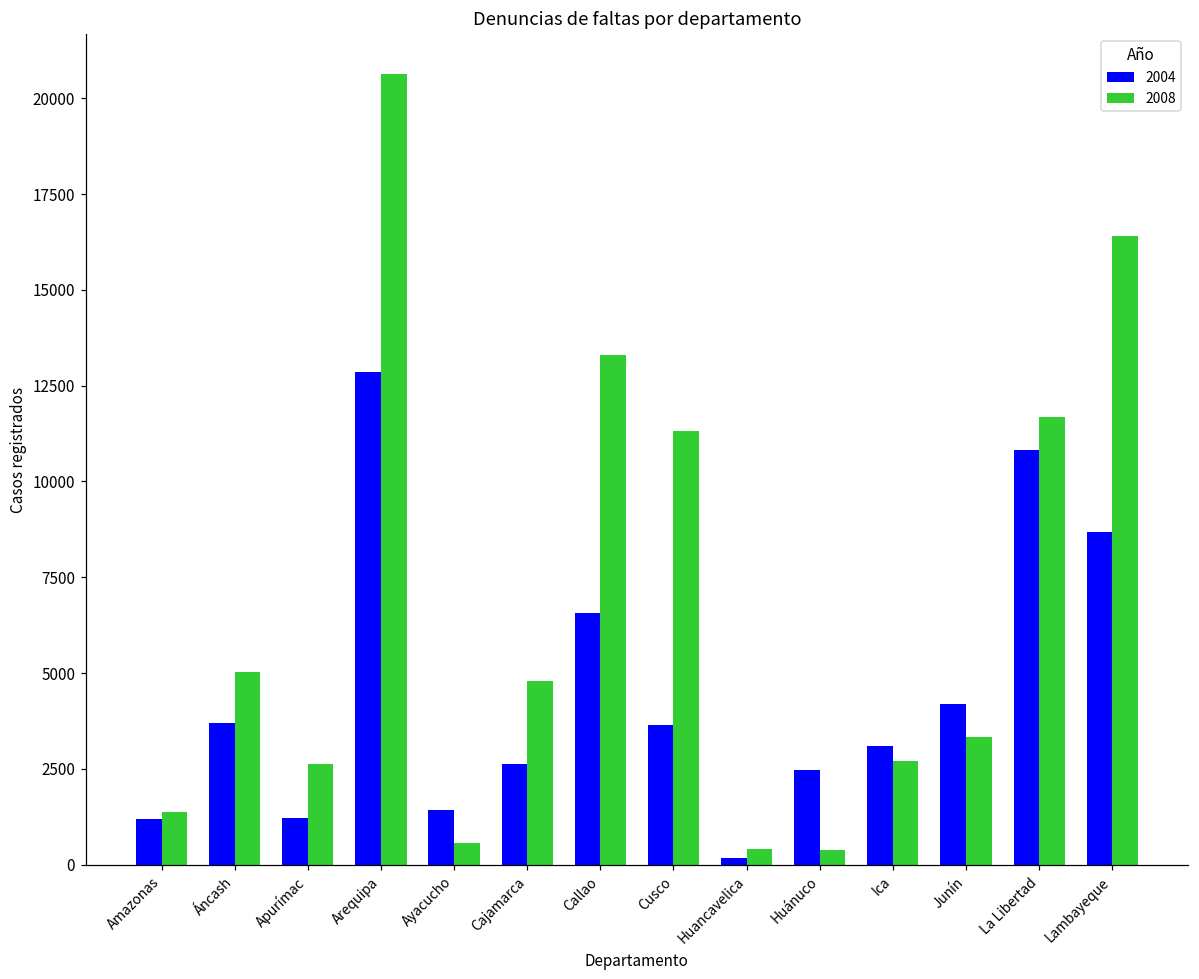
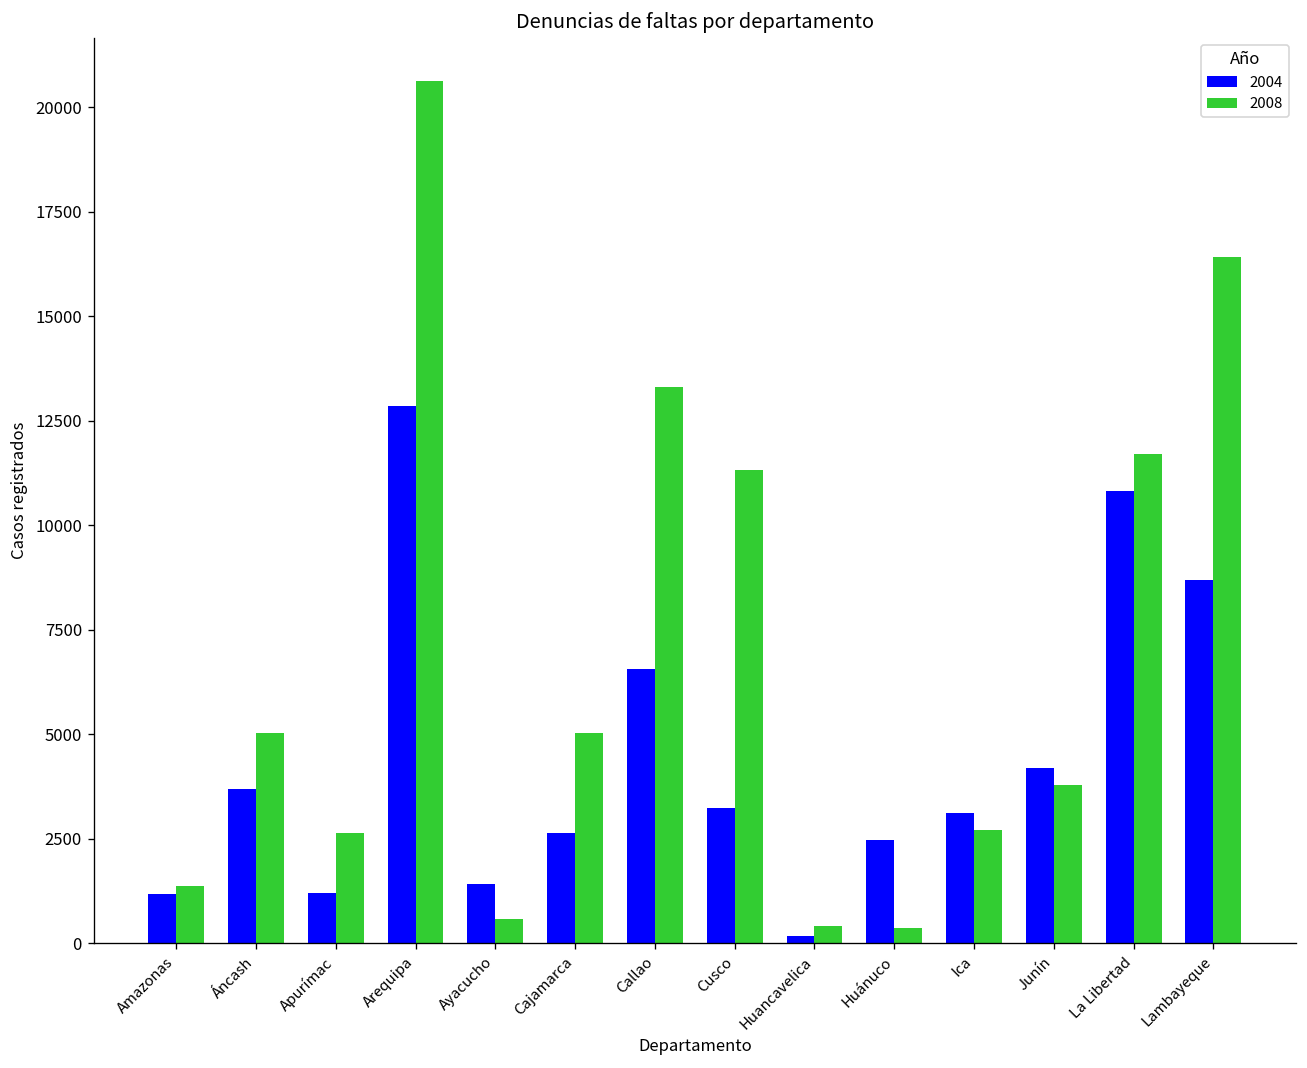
  {
    "2004": {
      "Amazonas": 1200,
      "Áncash": 3700,
      "Apurímac": 1200,
      "Arequipa": 12900,
      "Ayacucho": 1400,
      "Cajamarca": 2600,
      "Callao": 6600,
-     "Cusco": 3700,
+     "Cusco": 3200,
      "Huancavelica": 200,
      "Huánuco": 2500,
      "Ica": 3100,
      "Junín": 4200,
      "La Libertad": 10800,
      "Lambayeque": 8700
    },
    "2008": {
      "Amazonas": 1400,
      "Áncash": 5000,
      "Apurímac": 2600,
      "Arequipa": 20600,
      "Ayacucho": 600,
-     "Cajamarca": 4800,
+     "Cajamarca": 5000,
      "Callao": 13300,
      "Cusco": 11300,
      "Huancavelica": 400,
      "Huánuco": 400,
      "Ica": 2700,
-     "Junín": 3300,
+     "Junín": 3800,
      "La Libertad": 11700,
      "Lambayeque": 16400
    }
  }
